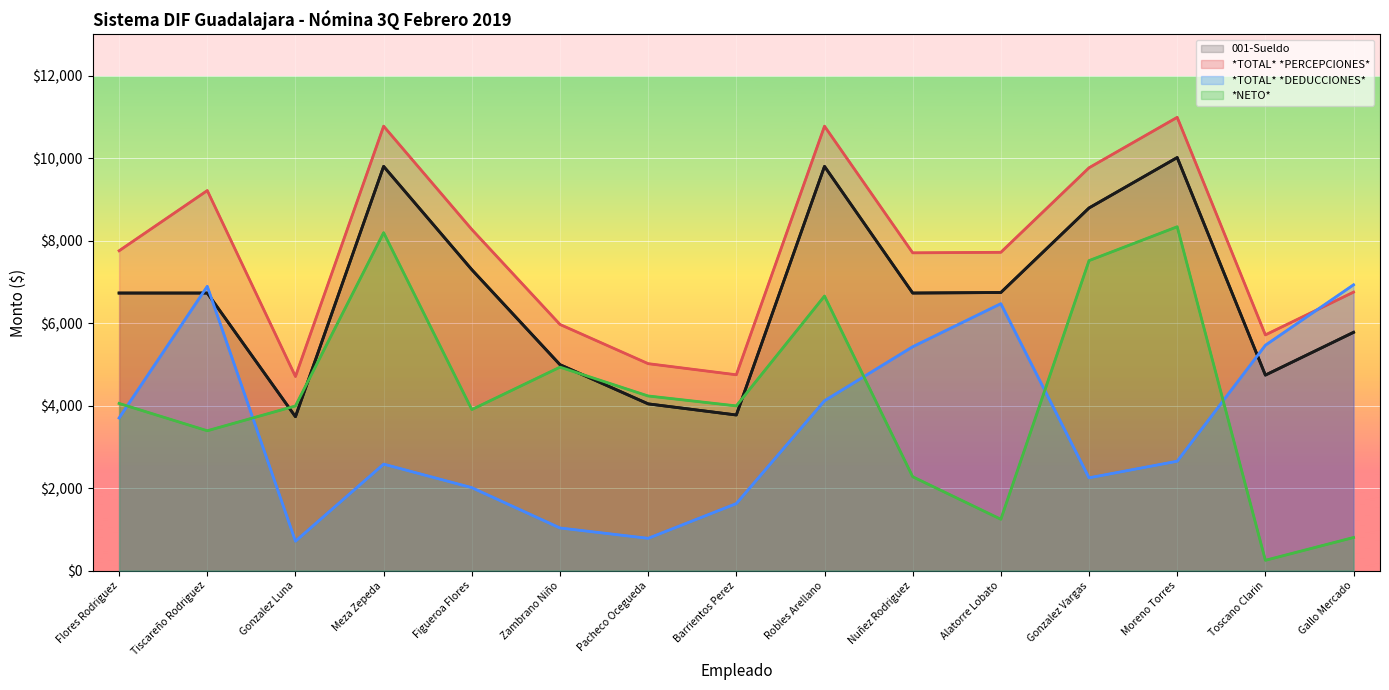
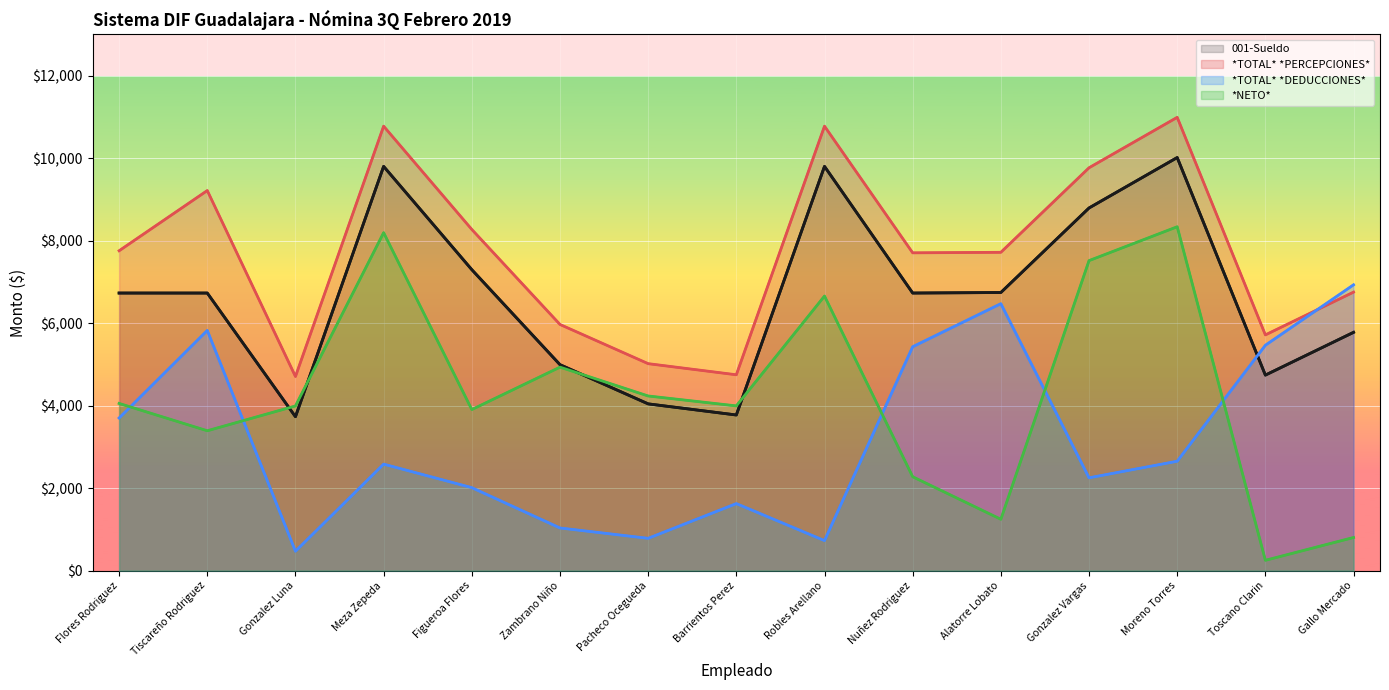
  {
    "*TOTAL* *DEDUCCIONES*": {
      "Flores Rodriguez": "$3,700",
-     "Tiscareño Rodriguez": "$6,900",
-     "Gonzalez Luna": "$700",
+     "Tiscareño Rodriguez": "$5,800",
+     "Gonzalez Luna": "$500",
      "Meza Zepeda": "$2,600",
      "Figueroa Flores": "$2,000",
      "Zambrano Niño": "$1,000",
      "Pacheco Ocegueda": "$800",
      "Barrientos Perez": "$1,600",
-     "Robles Arellano": "$4,100",
+     "Robles Arellano": "$700",
      "Nuñez Rodriguez": "$5,400",
      "Alatorre Lobato": "$6,500",
      "Gonzalez Vargas": "$2,300",
      "Moreno Torres": "$2,700",
      "Toscano Clarin": "$5,500",
      "Gallo Mercado": "$6,900"
    }
  }
